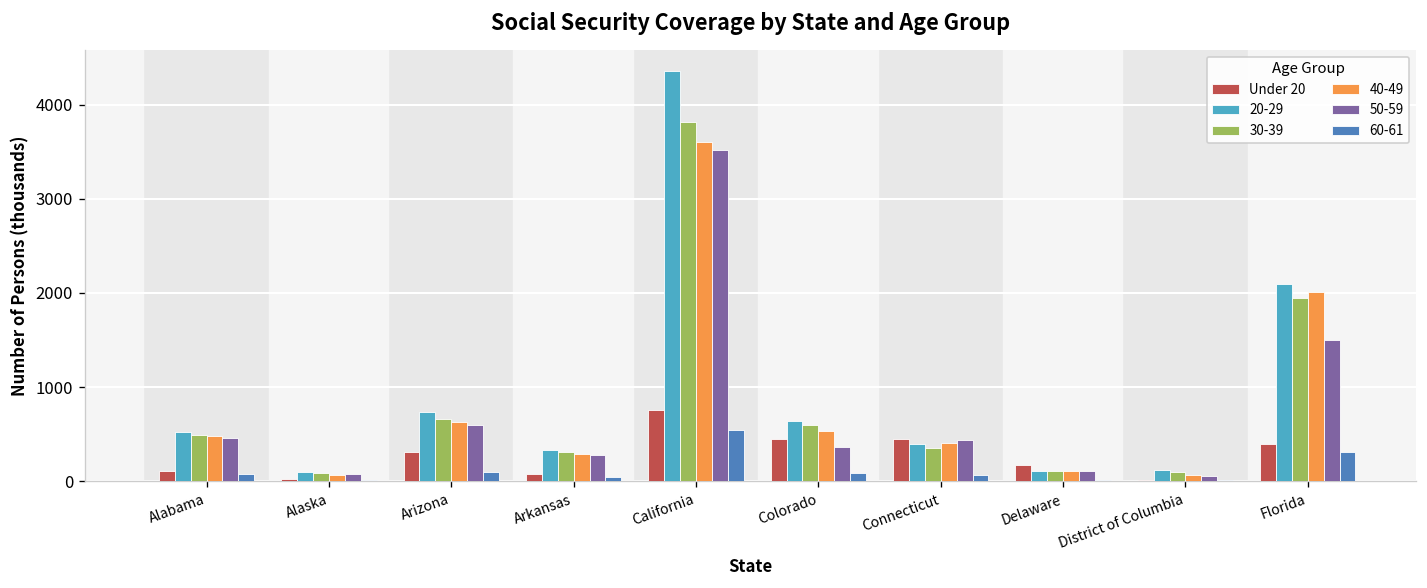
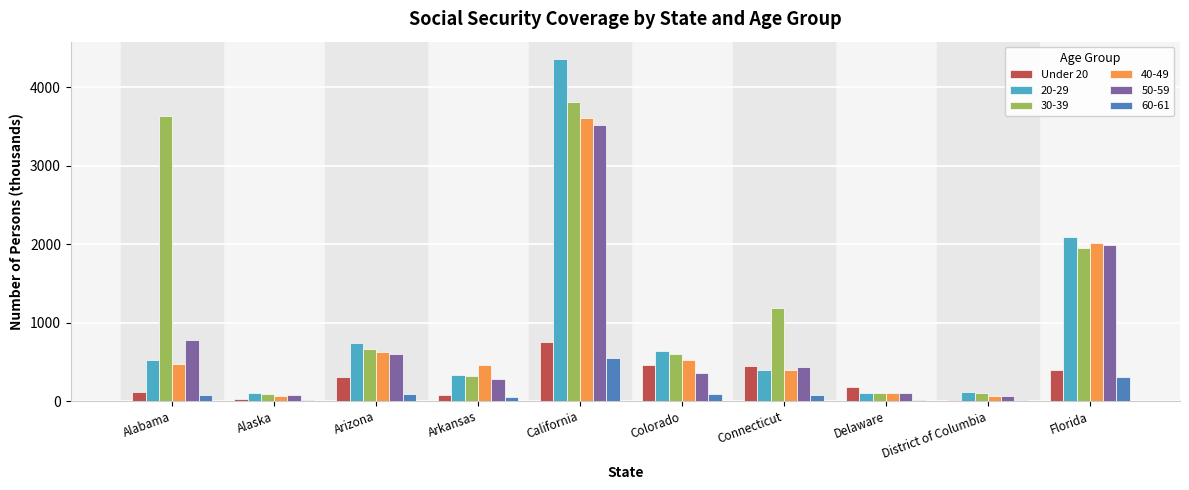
  {
    "Under 20": {
      "Alabama": 100,
      "Arizona": 300,
      "Arkansas": 100,
      "California": 800,
      "Colorado": 500,
      "Connecticut": 400,
      "Delaware": 200,
      "Florida": 400
    },
    "30-39": {
-     "Alabama": 500,
+     "Alabama": 3600,
      "Alaska": 100,
      "Arizona": 700,
      "Arkansas": 300,
      "California": 3800,
      "Colorado": 600,
-     "Connecticut": 300,
+     "Connecticut": 1200,
      "Delaware": 100,
      "District of Columbia": 100,
      "Florida": 2000
    },
    "40-49": {
      "Alabama": 500,
      "Alaska": 100,
      "Arizona": 600,
-     "Arkansas": 300,
+     "Arkansas": 500,
      "California": 3600,
      "Colorado": 500,
      "Connecticut": 400,
      "Delaware": 100,
      "District of Columbia": 100,
      "Florida": 2000
    },
    "50-59": {
-     "Alabama": 500,
+     "Alabama": 800,
      "Alaska": 100,
      "Arizona": 600,
      "Arkansas": 300,
      "California": 3500,
      "Colorado": 400,
      "Connecticut": 400,
      "Delaware": 100,
      "District of Columbia": 100,
-     "Florida": 1500
+     "Florida": 2000
    }
  }
